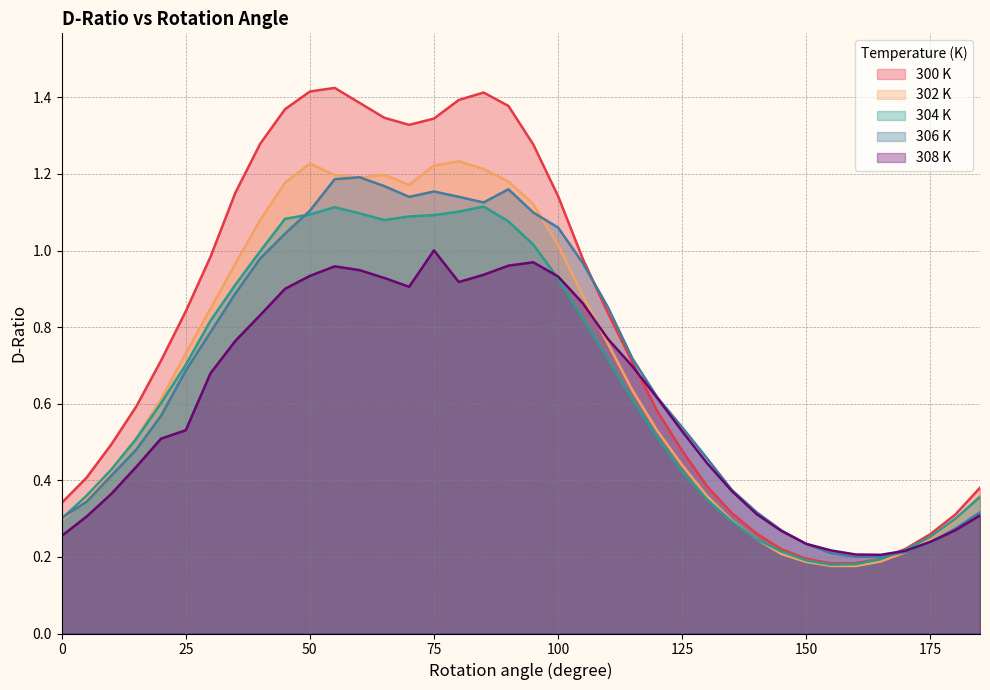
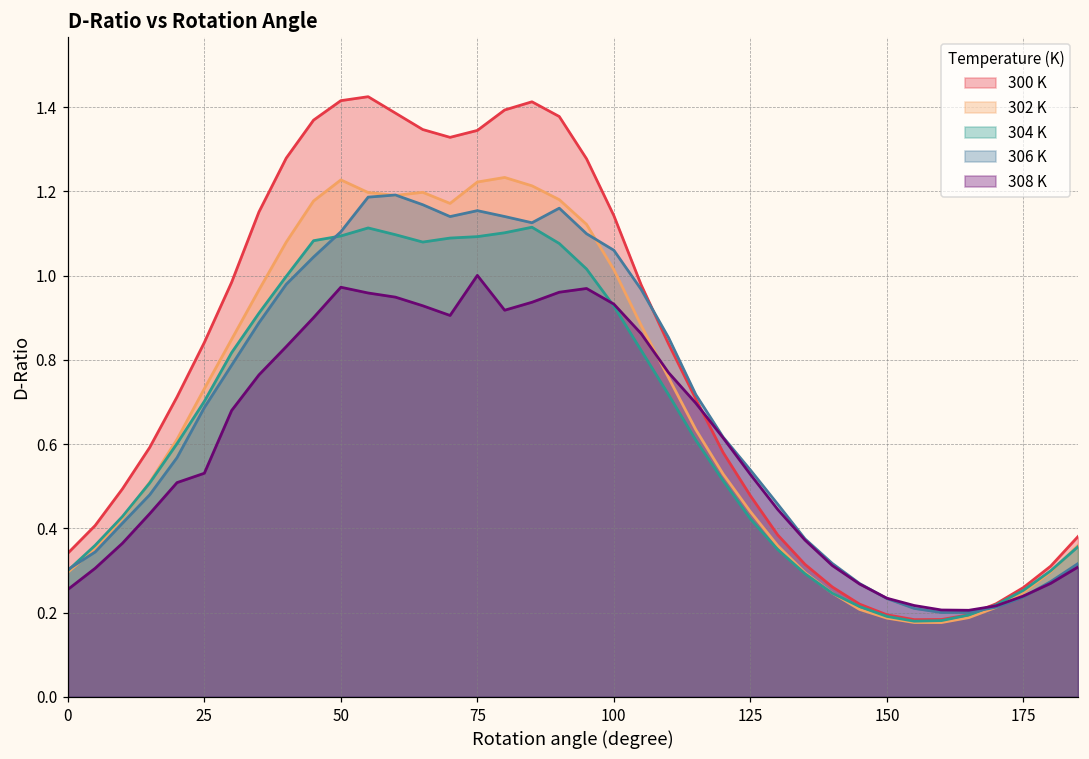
  {
    "308 K": {
      "0": 0.25,
      "25": 0.53,
-     "50": 0.93,
+     "50": 0.97,
      "75": 1.00,
      "125": 0.53
    }
  }
